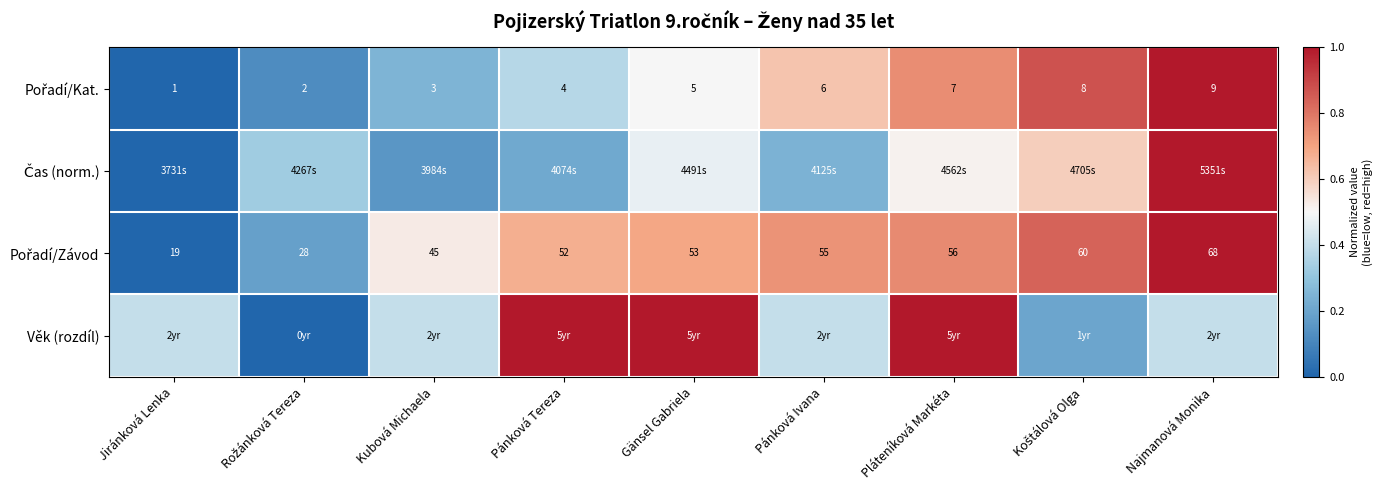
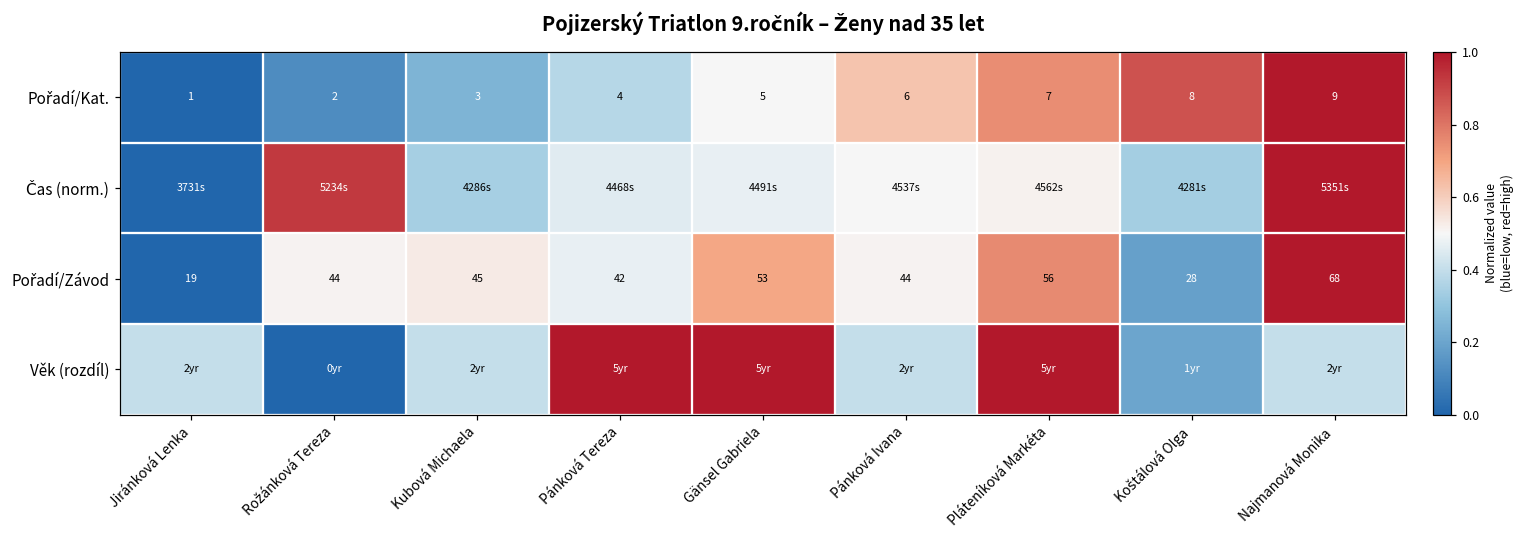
  {
    "Pořadí/Kat.": {
      "Jiránková Lenka": "1",
      "Rožánková Tereza": "2",
      "Kubová Michaela": "3",
      "Pánková Tereza": "4",
      "Gänsel Gabriela": "5",
      "Pánková Ivana": "6",
      "Pláteníková Markéta": "7",
      "Koštálová Olga": "8",
      "Najmanová Monika": "9"
    },
    "Čas (norm.)": {
      "Jiránková Lenka": "3731s",
-     "Rožánková Tereza": "4267s",
-     "Kubová Michaela": "3984s",
-     "Pánková Tereza": "4074s",
+     "Rožánková Tereza": "5234s",
+     "Kubová Michaela": "4286s",
+     "Pánková Tereza": "4468s",
      "Gänsel Gabriela": "4491s",
-     "Pánková Ivana": "4125s",
+     "Pánková Ivana": "4537s",
      "Pláteníková Markéta": "4562s",
-     "Koštálová Olga": "4705s",
+     "Koštálová Olga": "4281s",
      "Najmanová Monika": "5351s"
    },
    "Pořadí/Závod": {
      "Jiránková Lenka": "19",
-     "Rožánková Tereza": "28",
+     "Rožánková Tereza": "44",
      "Kubová Michaela": "45",
-     "Pánková Tereza": "52",
+     "Pánková Tereza": "42",
      "Gänsel Gabriela": "53",
-     "Pánková Ivana": "55",
+     "Pánková Ivana": "44",
      "Pláteníková Markéta": "56",
-     "Koštálová Olga": "60",
+     "Koštálová Olga": "28",
      "Najmanová Monika": "68"
    },
    "Věk (rozdíl)": {
      "Jiránková Lenka": "2",
      "Rožánková Tereza": "0",
      "Kubová Michaela": "2",
      "Pánková Tereza": "5",
      "Gänsel Gabriela": "5",
      "Pánková Ivana": "2",
      "Pláteníková Markéta": "5",
      "Koštálová Olga": "1",
      "Najmanová Monika": "2"
    }
  }
